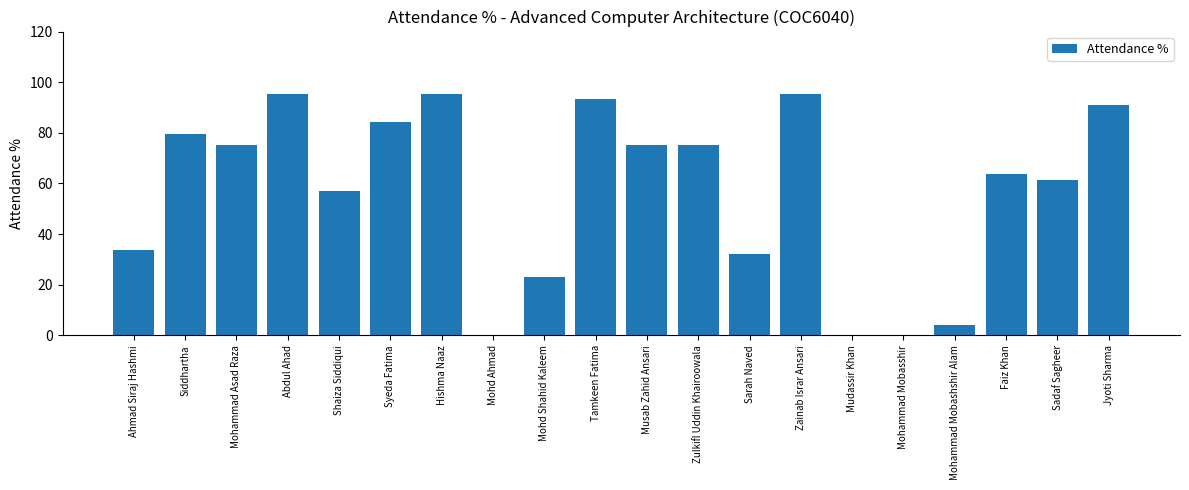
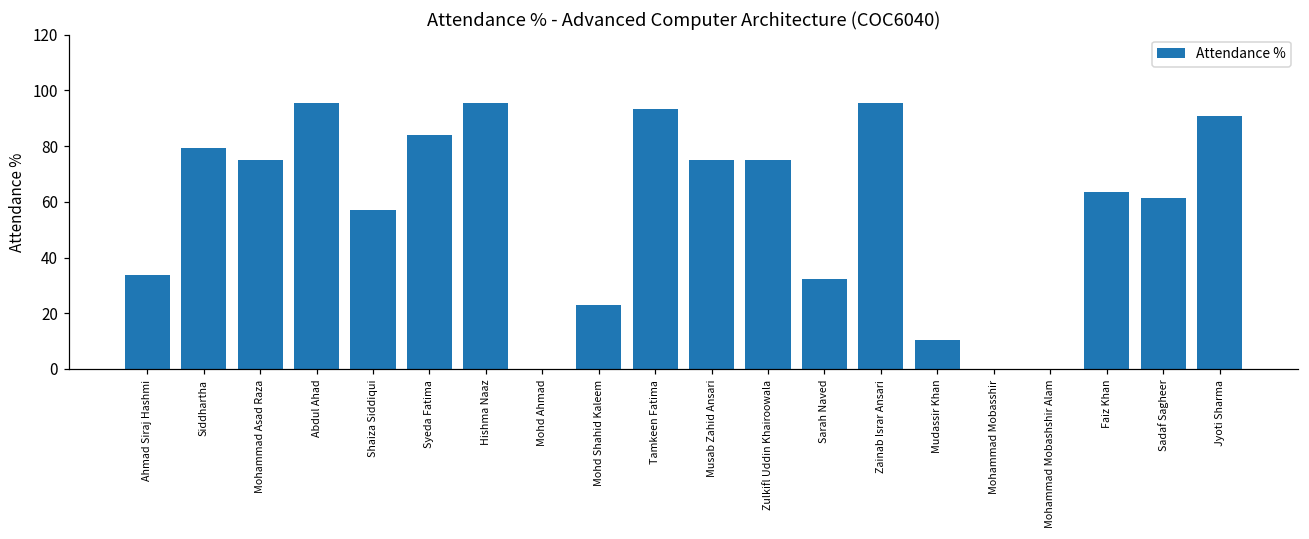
  {
    "Ahmad Siraj Hashmi": 34,
    "Siddhartha": 80,
    "Mohammad Asad Raza": 75,
    "Abdul Ahad": 96,
    "Shaiza Siddiqui": 57,
    "Syeda Fatima": 84,
    "Hishma Naaz": 96,
    "Mohd Ahmad": 0,
    "Mohd Shahid Kaleem": 23,
    "Tamkeen Fatima": 93,
    "Musab Zahid Ansari": 75,
    "Zulkifl Uddin Khairoowala": 75,
    "Sarah Naved": 32,
    "Zainab Israr Ansari": 96,
-   "Mudassir Khan": 0,
+   "Mudassir Khan": 11,
    "Mohammad Mobasshir": 0,
-   "Mohammad Mobashshir Alam": 4,
+   "Mohammad Mobashshir Alam": 0,
    "Faiz Khan": 64,
    "Sadaf Sagheer": 61,
    "Jyoti Sharma": 91
  }
